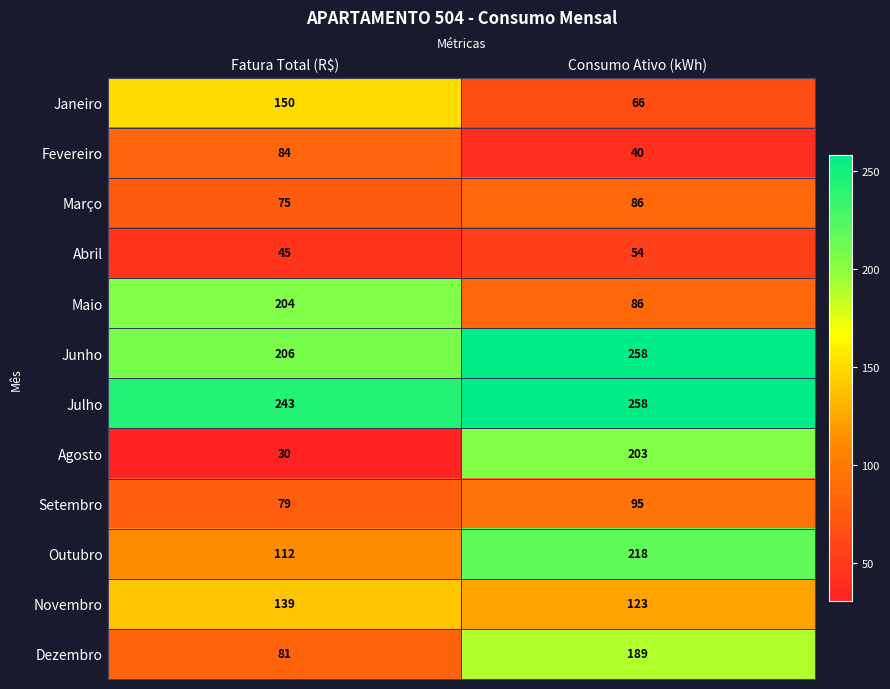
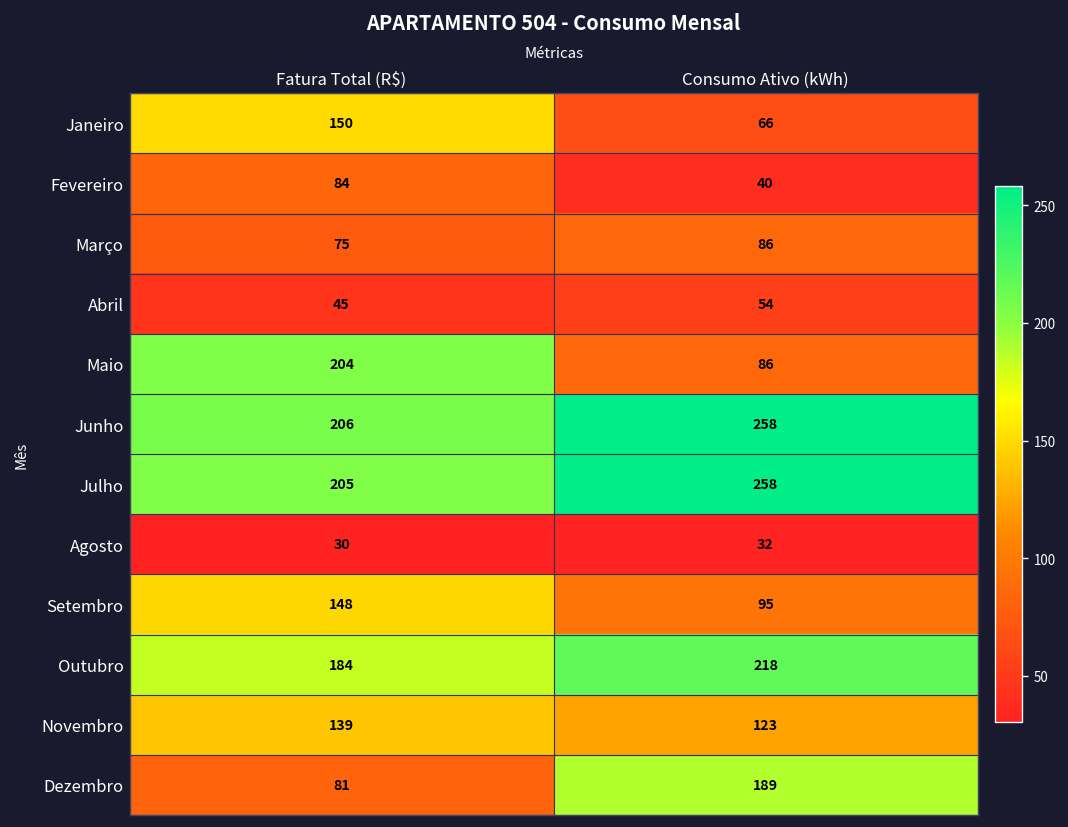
  {
    "Janeiro": {
      "Fatura Total (R$)": 150,
      "Consumo Ativo (kWh)": 66
    },
    "Fevereiro": {
      "Fatura Total (R$)": 84,
      "Consumo Ativo (kWh)": 40
    },
    "Março": {
      "Fatura Total (R$)": 75,
      "Consumo Ativo (kWh)": 86
    },
    "Abril": {
      "Fatura Total (R$)": 45,
      "Consumo Ativo (kWh)": 54
    },
    "Maio": {
      "Fatura Total (R$)": 204,
      "Consumo Ativo (kWh)": 86
    },
    "Junho": {
      "Fatura Total (R$)": 206,
      "Consumo Ativo (kWh)": 258
    },
    "Julho": {
-     "Fatura Total (R$)": 243,
+     "Fatura Total (R$)": 205,
      "Consumo Ativo (kWh)": 258
    },
    "Agosto": {
      "Fatura Total (R$)": 30,
-     "Consumo Ativo (kWh)": 203
+     "Consumo Ativo (kWh)": 32
    },
    "Setembro": {
-     "Fatura Total (R$)": 79,
+     "Fatura Total (R$)": 148,
      "Consumo Ativo (kWh)": 95
    },
    "Outubro": {
-     "Fatura Total (R$)": 112,
+     "Fatura Total (R$)": 184,
      "Consumo Ativo (kWh)": 218
    },
    "Novembro": {
      "Fatura Total (R$)": 139,
      "Consumo Ativo (kWh)": 123
    },
    "Dezembro": {
      "Fatura Total (R$)": 81,
      "Consumo Ativo (kWh)": 189
    }
  }
